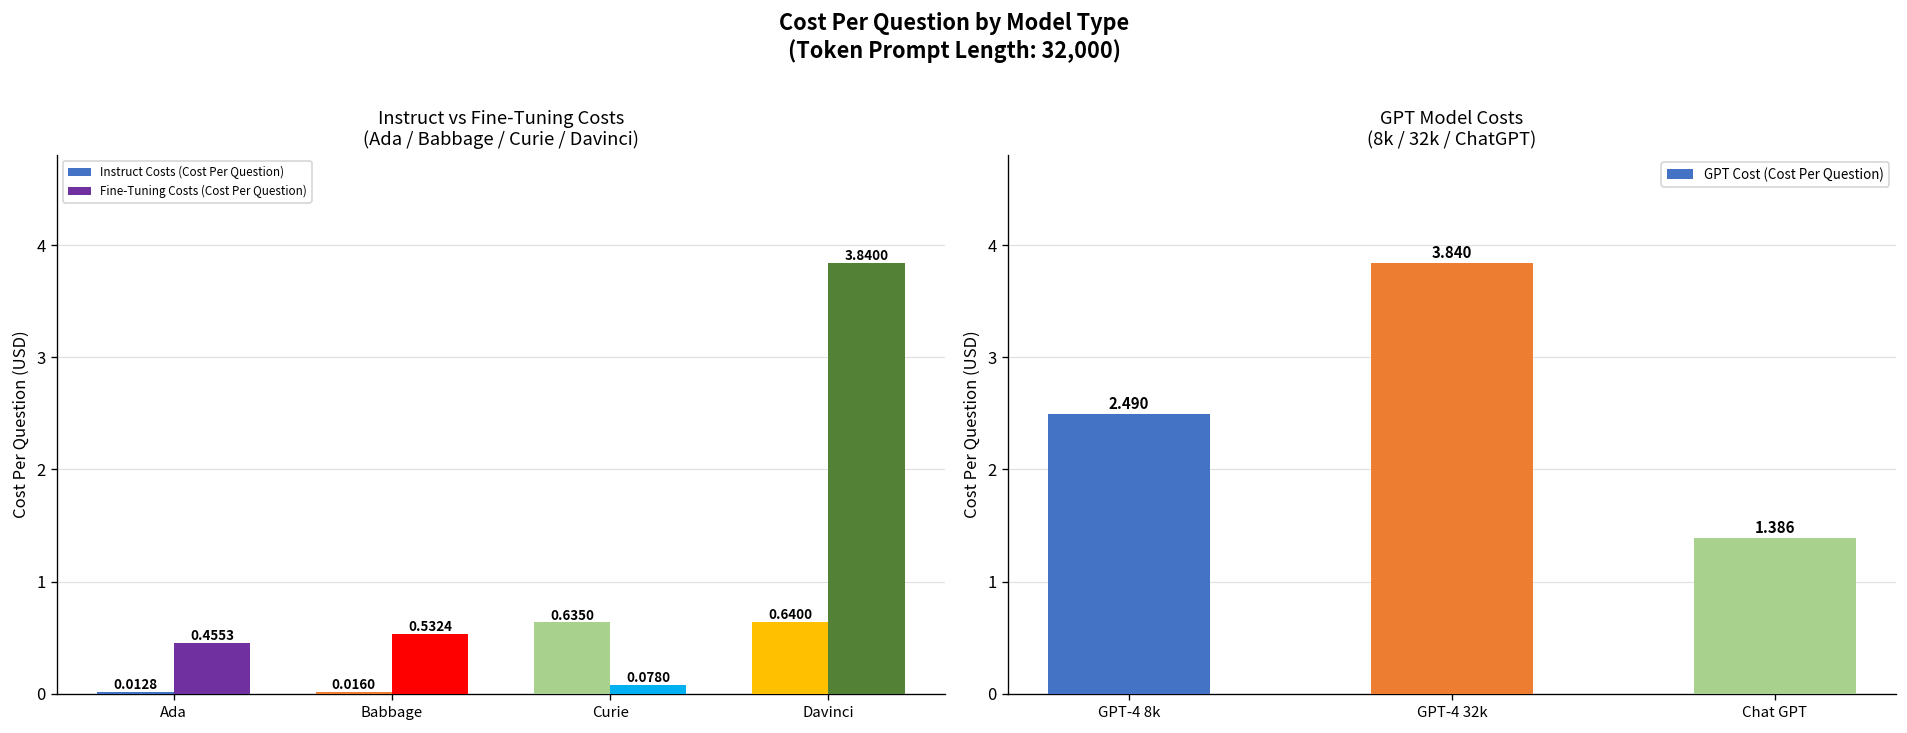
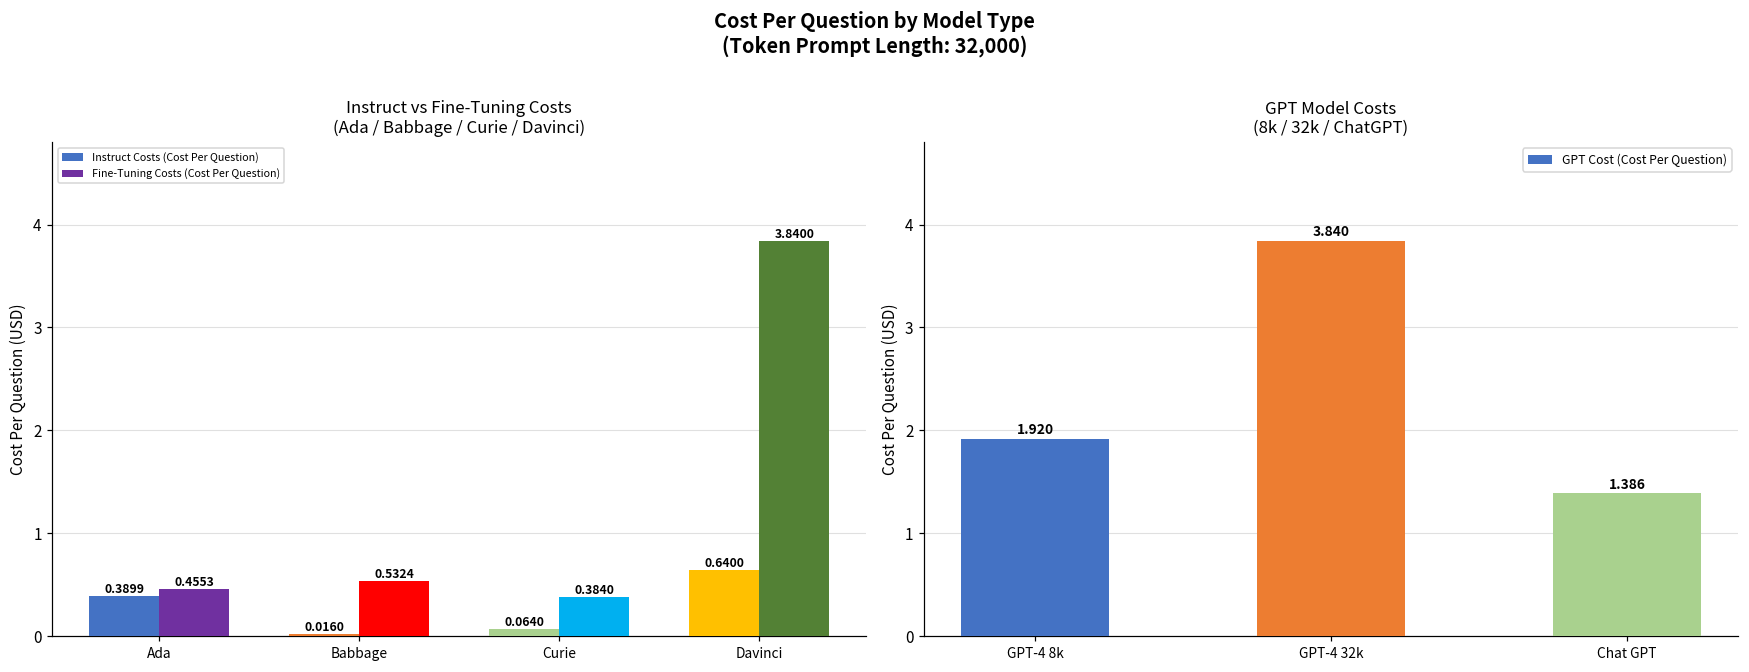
  {
    "Instruct vs Fine-Tuning Costs (Ada / Babbage / Curie / Davinci)": {
      "Instruct Costs (Cost Per Question)": {
-       "Ada": 0.0128,
+       "Ada": 0.3899,
        "Babbage": 0.0160,
-       "Curie": 0.6350,
+       "Curie": 0.0640,
        "Davinci": 0.6400
      },
      "Fine-Tuning Costs (Cost Per Question)": {
        "Ada": 0.4553,
        "Babbage": 0.5324,
-       "Curie": 0.0780,
+       "Curie": 0.3840,
        "Davinci": 3.8400
      }
    },
    "GPT Model Costs (8k / 32k / ChatGPT)": {
-     "GPT-4 8k": 2.490,
+     "GPT-4 8k": 1.920,
      "GPT-4 32k": 3.840,
      "Chat GPT": 1.386
    }
  }
